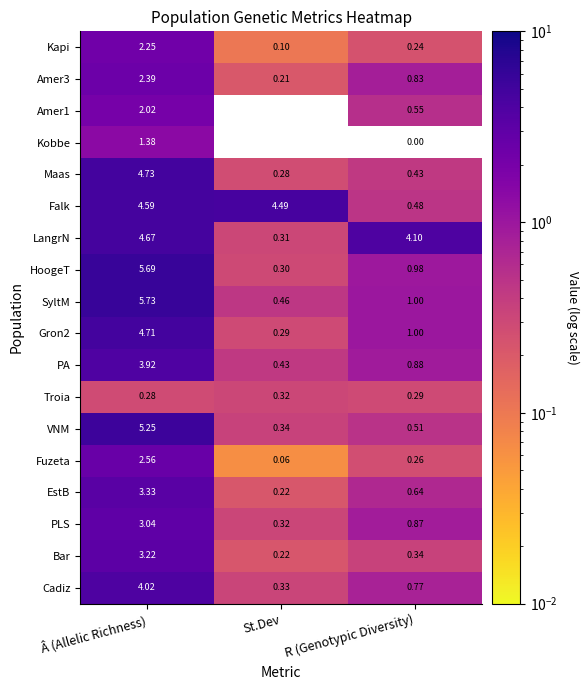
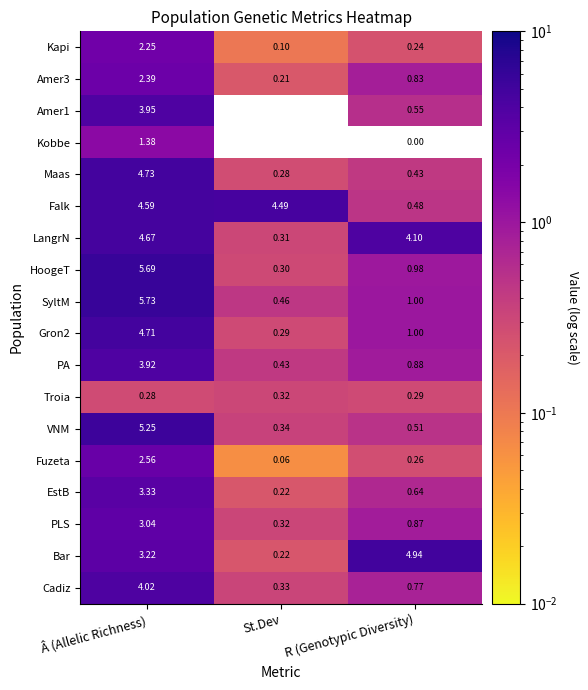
  {
    "Kapi": {
      "Â (Allelic Richness)": 2.25,
      "St.Dev": 0.10,
      "R (Genotypic Diversity)": 0.24
    },
    "Amer3": {
      "Â (Allelic Richness)": 2.39,
      "St.Dev": 0.21,
      "R (Genotypic Diversity)": 0.83
    },
    "Amer1": {
-     "Â (Allelic Richness)": 2.02,
+     "Â (Allelic Richness)": 3.95,
      "R (Genotypic Diversity)": 0.55
    },
    "Kobbe": {
      "Â (Allelic Richness)": 1.38,
      "R (Genotypic Diversity)": 0.00
    },
    "Maas": {
      "Â (Allelic Richness)": 4.73,
      "St.Dev": 0.28,
      "R (Genotypic Diversity)": 0.43
    },
    "Falk": {
      "Â (Allelic Richness)": 4.59,
      "St.Dev": 4.49,
      "R (Genotypic Diversity)": 0.48
    },
    "LangrN": {
      "Â (Allelic Richness)": 4.67,
      "St.Dev": 0.31,
      "R (Genotypic Diversity)": 4.10
    },
    "HoogeT": {
      "Â (Allelic Richness)": 5.69,
      "St.Dev": 0.30,
      "R (Genotypic Diversity)": 0.98
    },
    "SyltM": {
      "Â (Allelic Richness)": 5.73,
      "St.Dev": 0.46,
      "R (Genotypic Diversity)": 1.00
    },
    "Gron2": {
      "Â (Allelic Richness)": 4.71,
      "St.Dev": 0.29,
      "R (Genotypic Diversity)": 1.00
    },
    "PA": {
      "Â (Allelic Richness)": 3.92,
      "St.Dev": 0.43,
      "R (Genotypic Diversity)": 0.88
    },
    "Troia": {
      "Â (Allelic Richness)": 0.28,
      "St.Dev": 0.32,
      "R (Genotypic Diversity)": 0.29
    },
    "VNM": {
      "Â (Allelic Richness)": 5.25,
      "St.Dev": 0.34,
      "R (Genotypic Diversity)": 0.51
    },
    "Fuzeta": {
      "Â (Allelic Richness)": 2.56,
      "St.Dev": 0.06,
      "R (Genotypic Diversity)": 0.26
    },
    "EstB": {
      "Â (Allelic Richness)": 3.33,
      "St.Dev": 0.22,
      "R (Genotypic Diversity)": 0.64
    },
    "PLS": {
      "Â (Allelic Richness)": 3.04,
      "St.Dev": 0.32,
      "R (Genotypic Diversity)": 0.87
    },
    "Bar": {
      "Â (Allelic Richness)": 3.22,
      "St.Dev": 0.22,
-     "R (Genotypic Diversity)": 0.34
+     "R (Genotypic Diversity)": 4.94
    },
    "Cadiz": {
      "Â (Allelic Richness)": 4.02,
      "St.Dev": 0.33,
      "R (Genotypic Diversity)": 0.77
    }
  }
